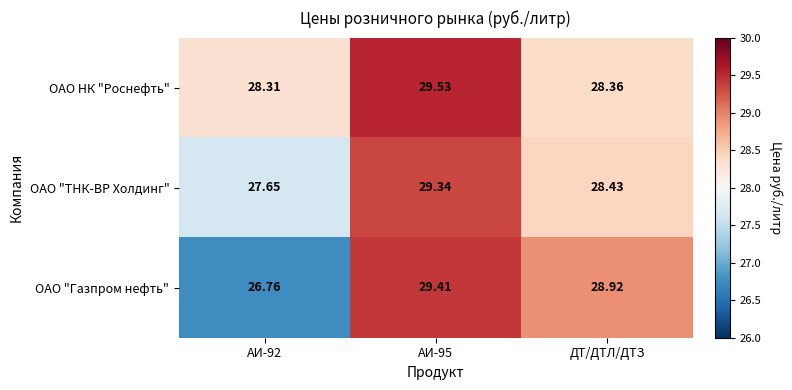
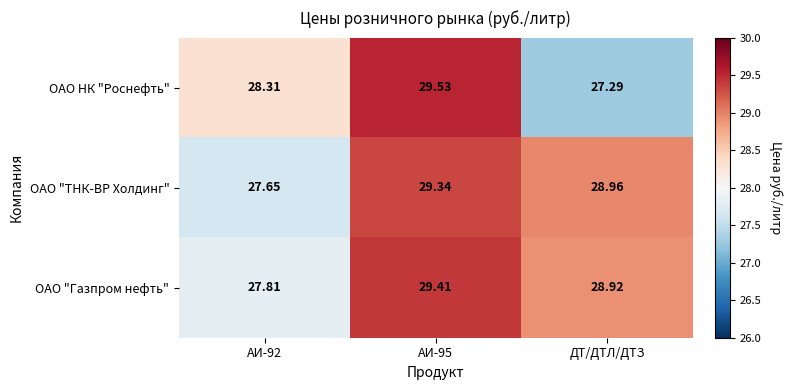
  {
    "ОАО НК \"Роснефть\"": {
      "АИ-92": 28.31,
      "АИ-95": 29.53,
-     "ДТ/ДТЛ/ДТЗ": 28.36
+     "ДТ/ДТЛ/ДТЗ": 27.29
    },
    "ОАО \"ТНК-ВР Холдинг\"": {
      "АИ-92": 27.65,
      "АИ-95": 29.34,
-     "ДТ/ДТЛ/ДТЗ": 28.43
+     "ДТ/ДТЛ/ДТЗ": 28.96
    },
    "ОАО \"Газпром нефть\"": {
-     "АИ-92": 26.76,
+     "АИ-92": 27.81,
      "АИ-95": 29.41,
      "ДТ/ДТЛ/ДТЗ": 28.92
    }
  }
